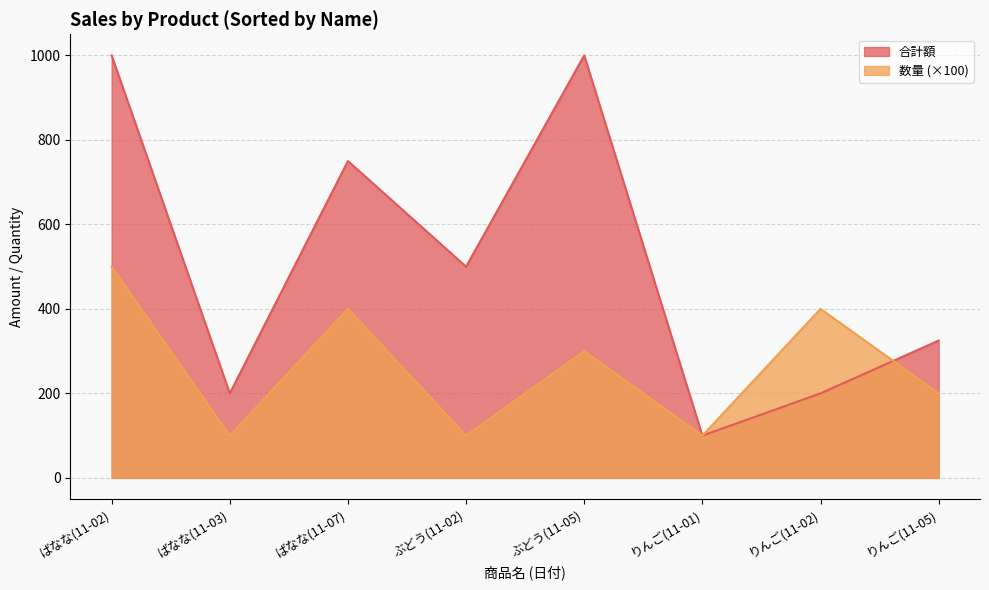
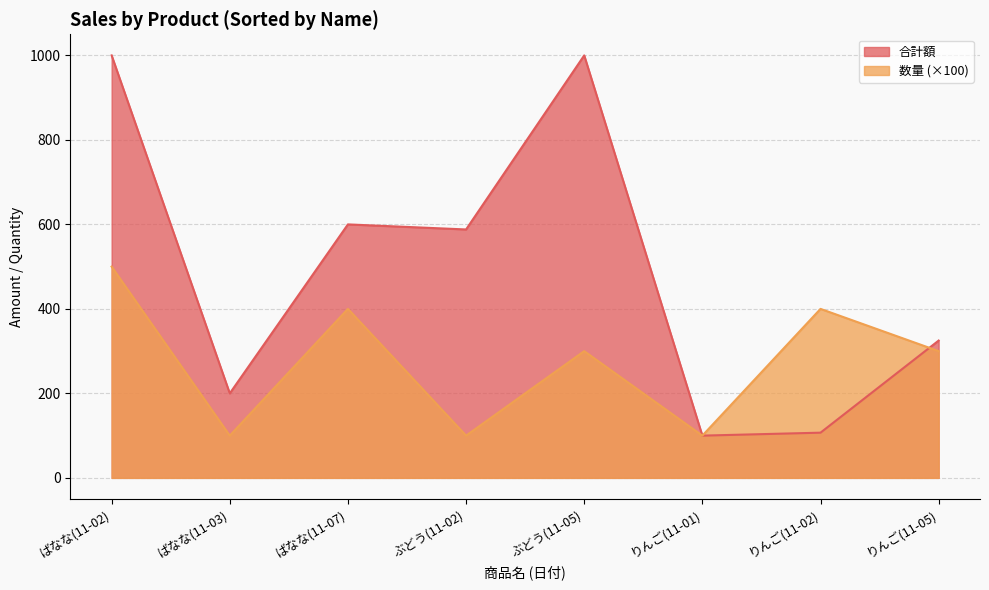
  {
    "合計額": {
      "ばなな(11-02)": 1000,
      "ばなな(11-03)": 200,
-     "ばなな(11-07)": 750,
-     "ぶどう(11-02)": 500,
+     "ばなな(11-07)": 600,
+     "ぶどう(11-02)": 590,
      "ぶどう(11-05)": 1000,
-     "りんご(11-02)": 200,
+     "りんご(11-02)": 110,
      "りんご(11-05)": 330
    },
    "数量 (×100)": {
      "ばなな(11-02)": 500,
      "ばなな(11-03)": 100,
      "ばなな(11-07)": 400,
      "ぶどう(11-02)": 100,
      "ぶどう(11-05)": 300,
      "りんご(11-02)": 400,
-     "りんご(11-05)": 200
+     "りんご(11-05)": 300
    }
  }
